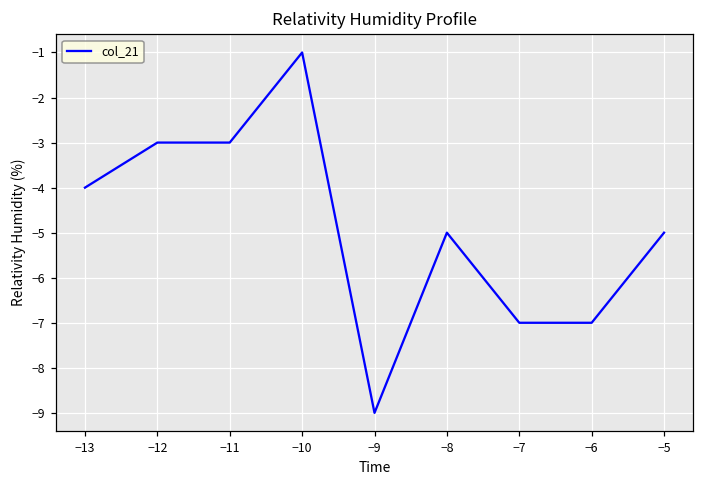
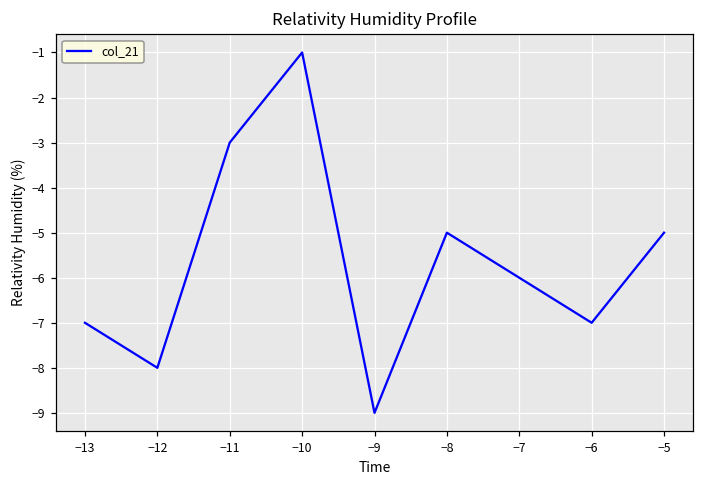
  {
-   "−13": -4,
-   "−12": -3,
+   "−13": -7,
+   "−12": -8,
    "−11": -3,
    "−10": -1,
    "−9": -9,
    "−8": -5,
-   "−7": -7,
+   "−7": -6,
    "−6": -7,
    "−5": -5
  }
